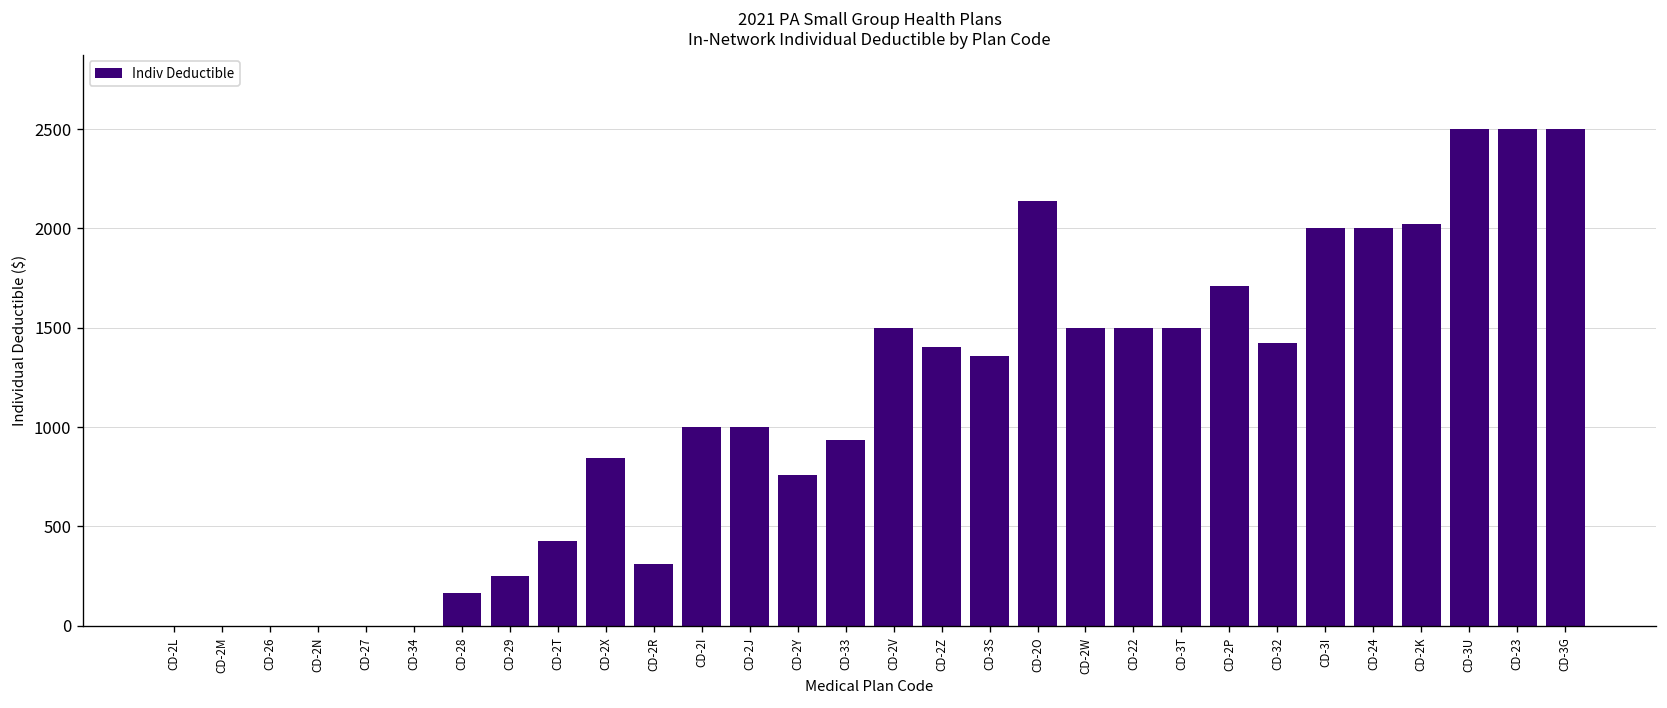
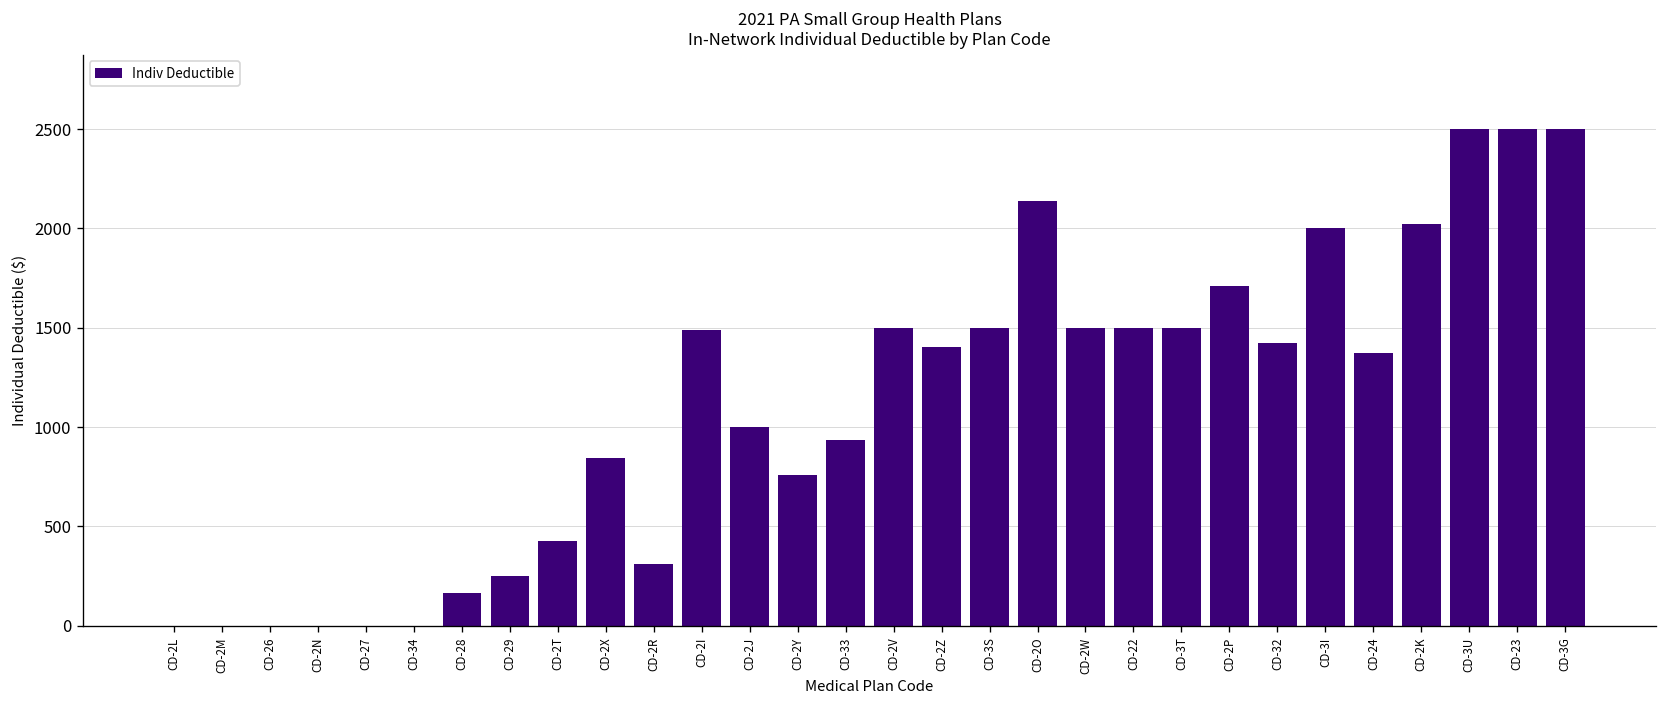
  {
    "CD-2L": 0,
    "CD-2M": 0,
    "CD-26": 0,
    "CD-2N": 0,
    "CD-27": 0,
    "CD-34": 0,
    "CD-28": 160,
    "CD-29": 250,
    "CD-2T": 430,
    "CD-2X": 850,
    "CD-2R": 310,
-   "CD-2I": 1000,
+   "CD-2I": 1490,
    "CD-2J": 1000,
    "CD-2Y": 760,
    "CD-33": 930,
    "CD-2V": 1500,
    "CD-2Z": 1400,
-   "CD-3S": 1360,
+   "CD-3S": 1500,
    "CD-2O": 2140,
    "CD-2W": 1500,
    "CD-22": 1500,
    "CD-3T": 1500,
    "CD-2P": 1710,
    "CD-32": 1420,
    "CD-3I": 2000,
-   "CD-24": 2000,
+   "CD-24": 1370,
    "CD-2K": 2020,
    "CD-3U": 2500,
    "CD-23": 2500,
    "CD-3G": 2500
  }
